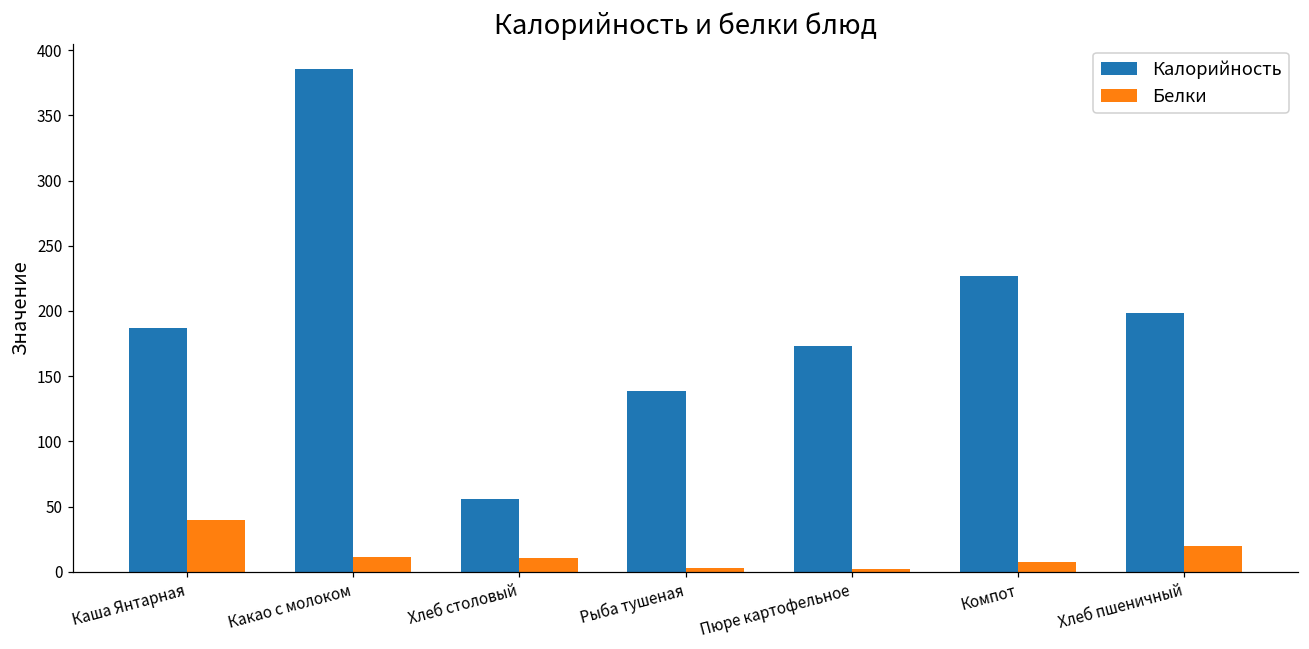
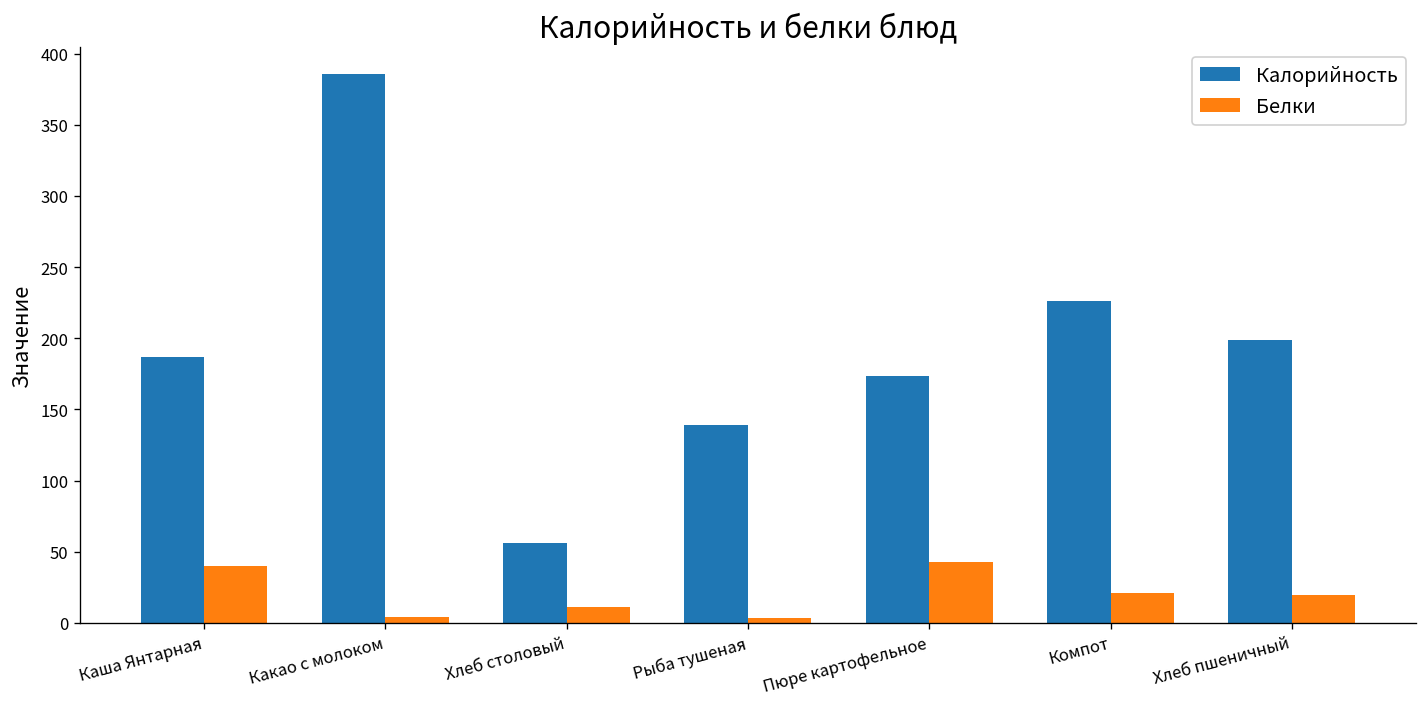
  {
    "Калорийность": {
      "Каша Янтарная": 187,
      "Какао с молоком": 386,
      "Хлеб столовый": 56,
      "Рыба тушеная": 139,
      "Пюре картофельное": 173,
      "Компот": 227,
      "Хлеб пшеничный": 199
    },
    "Белки": {
      "Каша Янтарная": 40,
-     "Какао с молоком": 11,
+     "Какао с молоком": 4,
      "Хлеб столовый": 11,
      "Рыба тушеная": 3,
-     "Пюре картофельное": 2,
-     "Компот": 8,
+     "Пюре картофельное": 43,
+     "Компот": 21,
      "Хлеб пшеничный": 20
    }
  }
